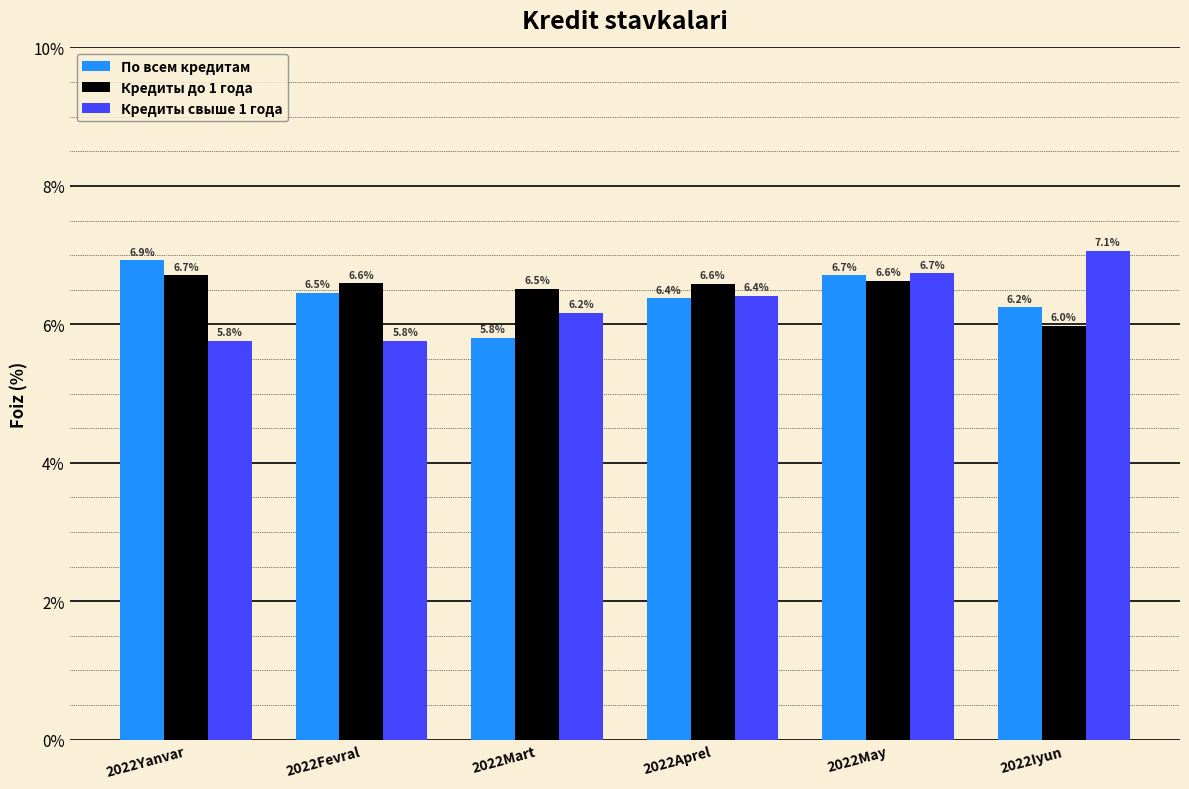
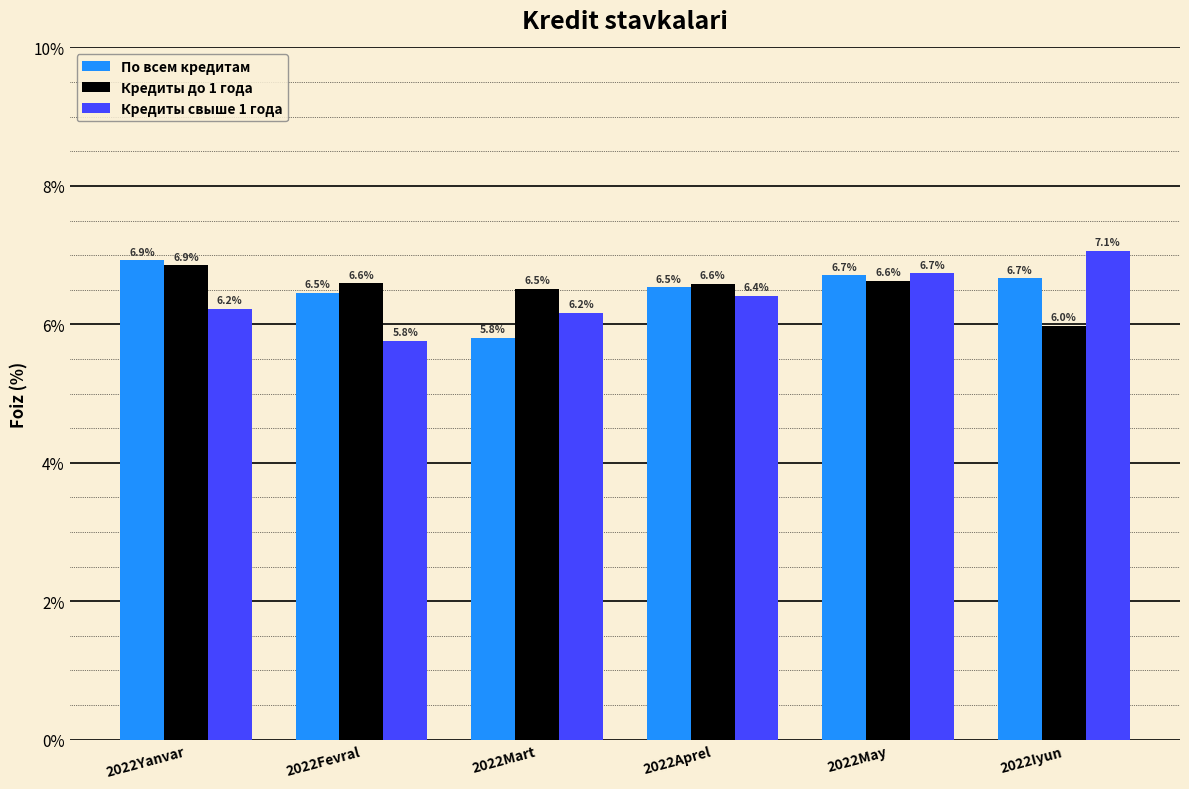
  {
    "По всем кредитам": {
      "2022Yanvar": "6.9%",
      "2022Fevral": "6.5%",
      "2022Mart": "5.8%",
-     "2022Aprel": "6.4%",
+     "2022Aprel": "6.5%",
      "2022May": "6.7%",
-     "2022Iyun": "6.2%"
+     "2022Iyun": "6.7%"
    },
    "Кредиты до 1 года": {
-     "2022Yanvar": "6.7%",
+     "2022Yanvar": "6.9%",
      "2022Fevral": "6.6%",
      "2022Mart": "6.5%",
      "2022Aprel": "6.6%",
      "2022May": "6.6%",
      "2022Iyun": "6.0%"
    },
    "Кредиты свыше 1 года": {
-     "2022Yanvar": "5.8%",
+     "2022Yanvar": "6.2%",
      "2022Fevral": "5.8%",
      "2022Mart": "6.2%",
      "2022Aprel": "6.4%",
      "2022May": "6.7%",
      "2022Iyun": "7.1%"
    }
  }
